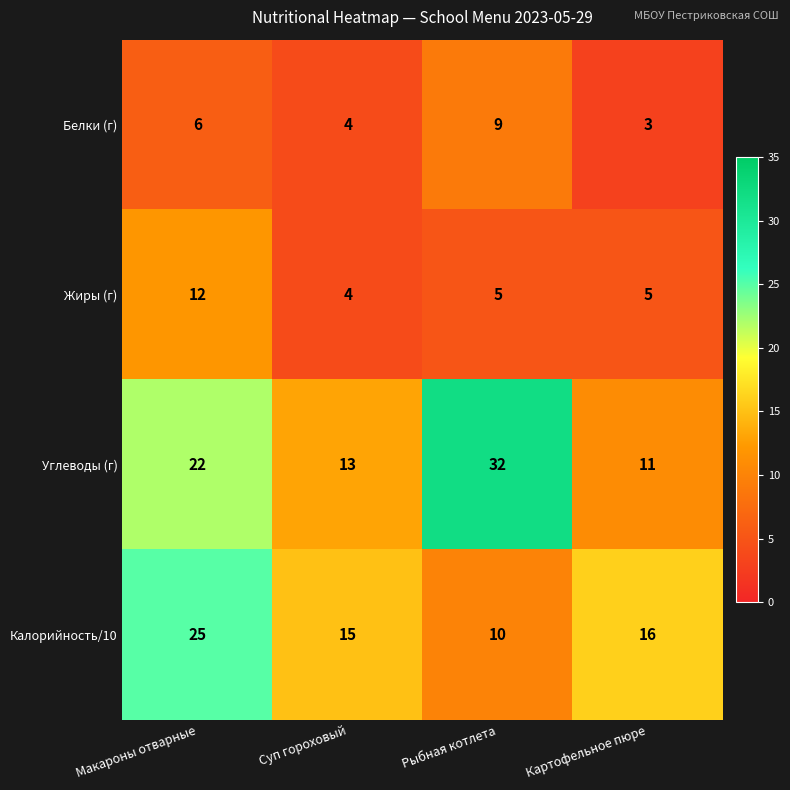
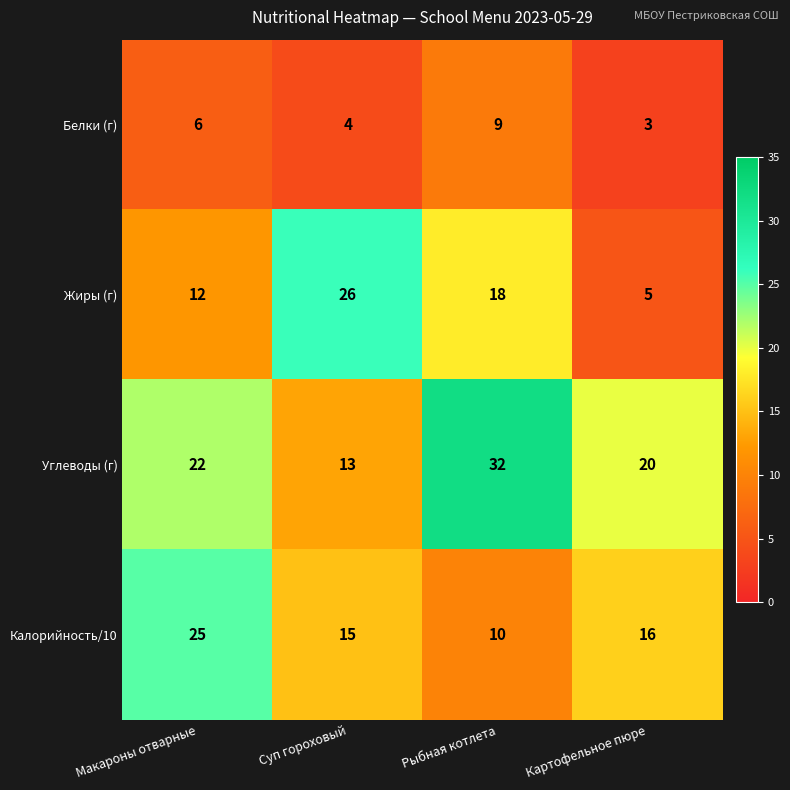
  {
    "Белки (г)": {
      "Макароны отварные": 6,
      "Суп гороховый": 4,
      "Рыбная котлета": 9,
      "Картофельное пюре": 3
    },
    "Жиры (г)": {
      "Макароны отварные": 12,
-     "Суп гороховый": 4,
-     "Рыбная котлета": 5,
+     "Суп гороховый": 26,
+     "Рыбная котлета": 18,
      "Картофельное пюре": 5
    },
    "Углеводы (г)": {
      "Макароны отварные": 22,
      "Суп гороховый": 13,
      "Рыбная котлета": 32,
-     "Картофельное пюре": 11
+     "Картофельное пюре": 20
    },
    "Калорийность/10": {
      "Макароны отварные": 25,
      "Суп гороховый": 15,
      "Рыбная котлета": 10,
      "Картофельное пюре": 16
    }
  }
